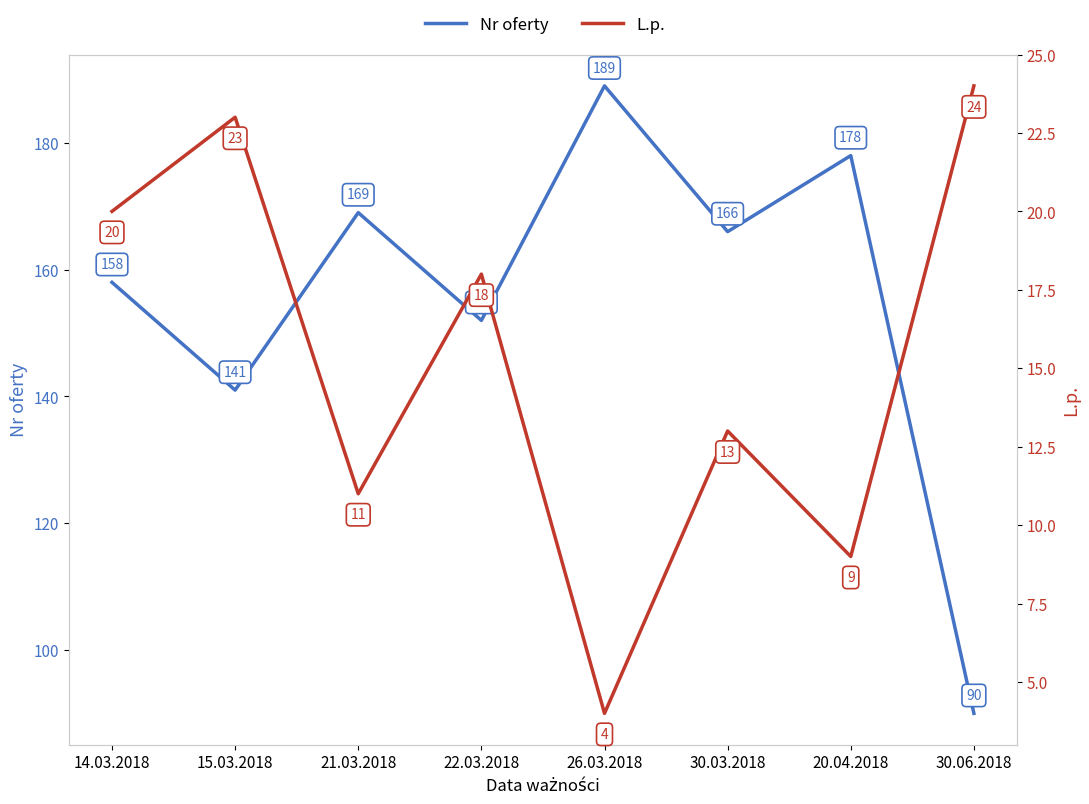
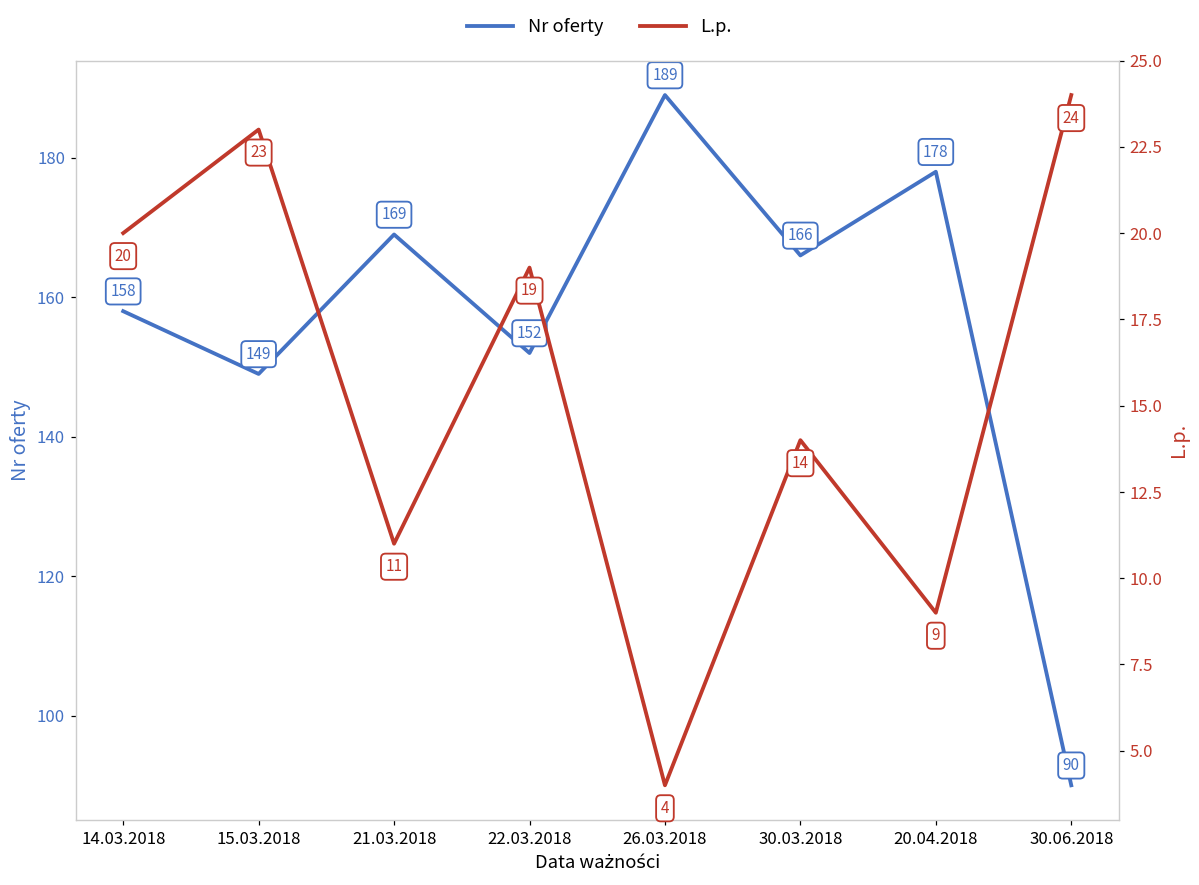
  {
    "Nr oferty": {
-     "15.03.2018": 141
+     "15.03.2018": 149
    },
    "L.p.": {
-     "22.03.2018": 18,
-     "30.03.2018": 13
+     "22.03.2018": 19,
+     "30.03.2018": 14
    }
  }
